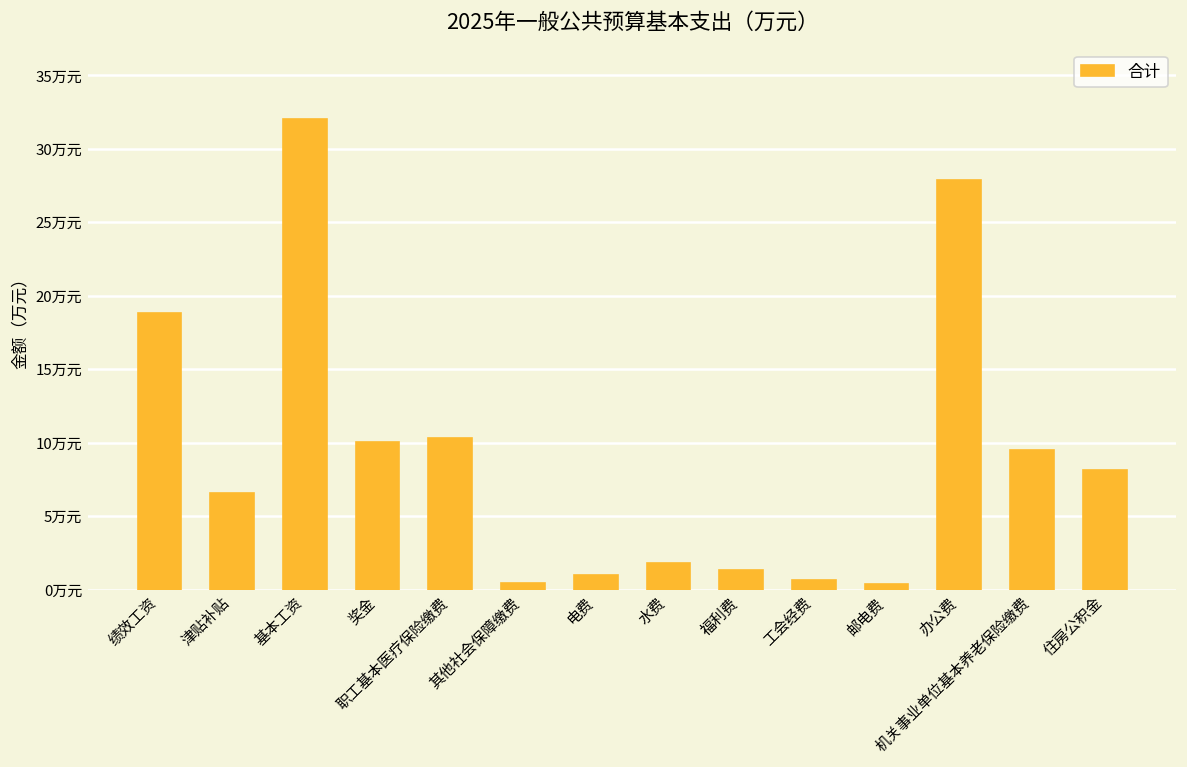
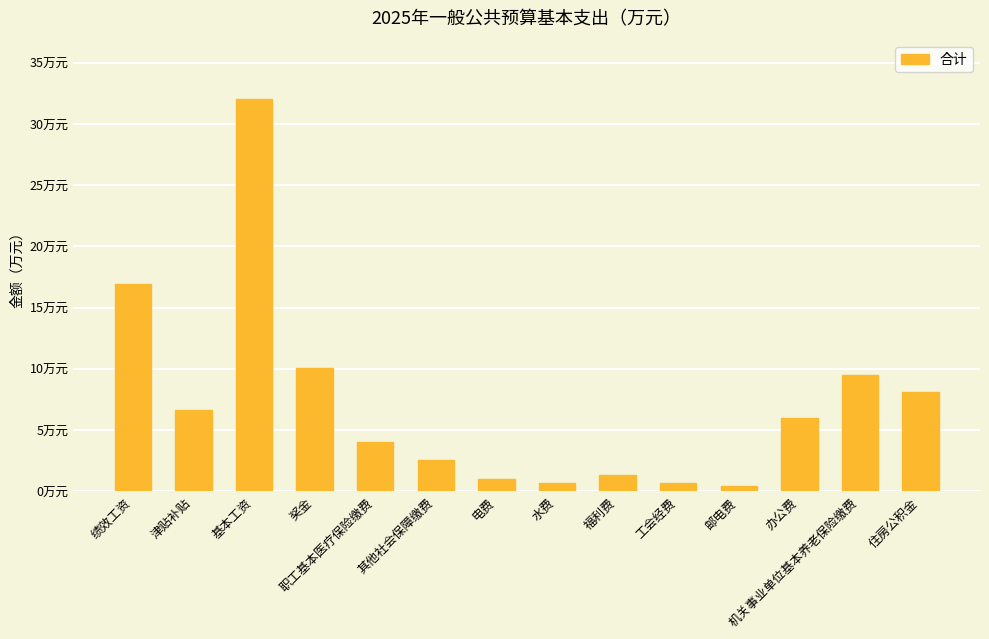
  {
-   "绩效工资": "18.8万元",
+   "绩效工资": "16.9万元",
    "津贴补贴": "6.6万元",
    "基本工资": "32.0万元",
    "奖金": "10.1万元",
-   "职工基本医疗保险缴费": "10.3万元",
-   "其他社会保障缴费": "0.5万元",
+   "职工基本医疗保险缴费": "4.0万元",
+   "其他社会保障缴费": "2.6万元",
    "电费": "1.0万元",
-   "水费": "1.8万元",
+   "水费": "0.7万元",
    "福利费": "1.3万元",
    "工会经费": "0.6万元",
    "邮电费": "0.4万元",
-   "办公费": "27.9万元",
+   "办公费": "6.0万元",
    "机关事业单位基本养老保险缴费": "9.5万元",
    "住房公积金": "8.1万元"
  }
